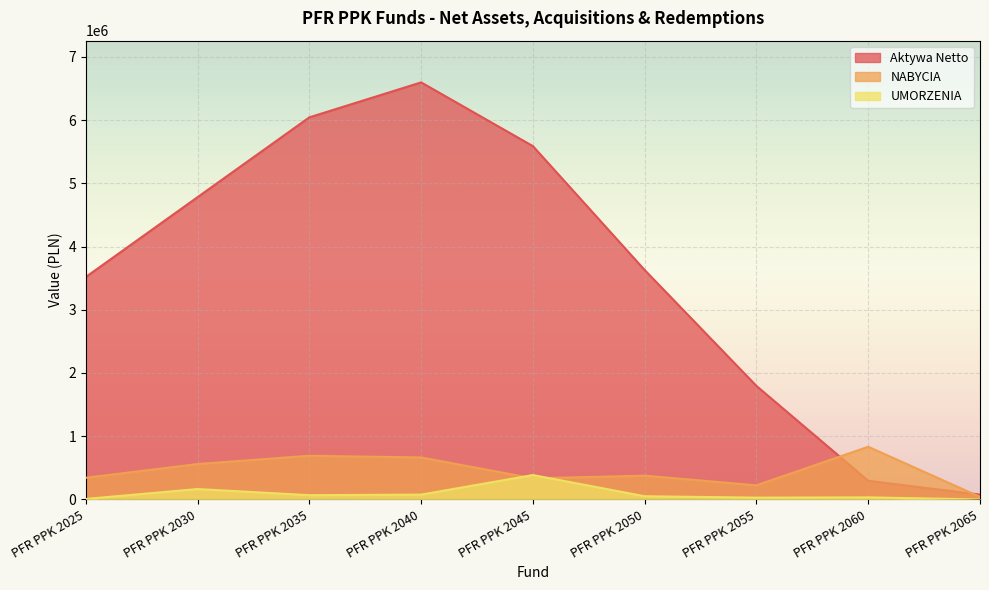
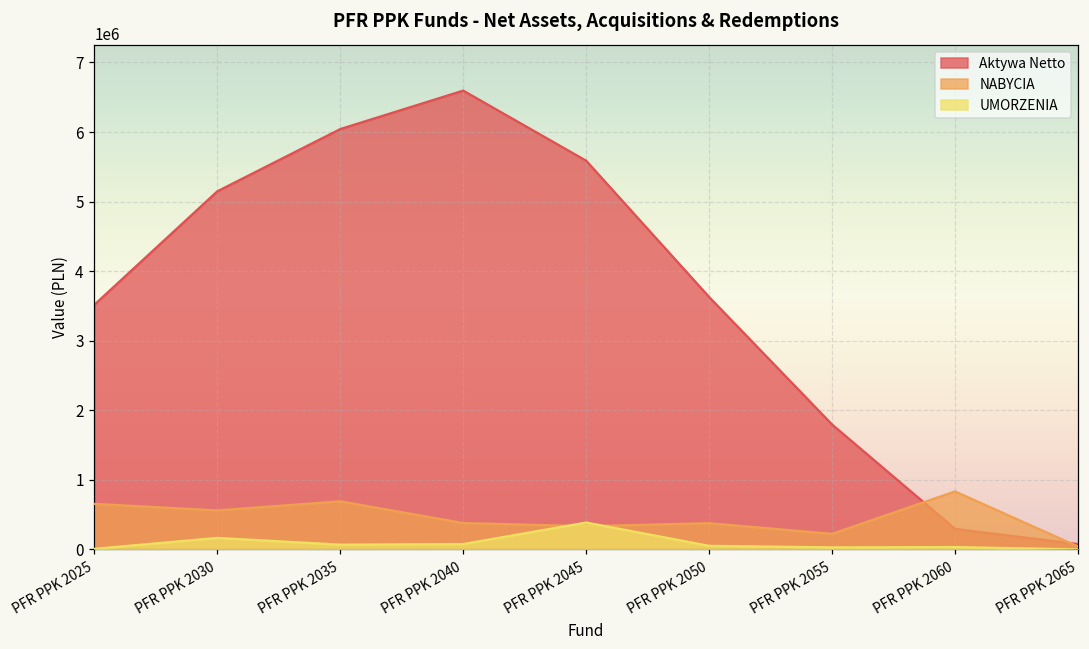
  {
    "Aktywa Netto": {
      "PFR PPK 2025": 3500000,
-     "PFR PPK 2030": 4800000,
+     "PFR PPK 2030": 5100000,
      "PFR PPK 2035": 6000000,
      "PFR PPK 2040": 6600000,
      "PFR PPK 2045": 5600000,
      "PFR PPK 2050": 3600000,
      "PFR PPK 2055": 1800000,
      "PFR PPK 2060": 300000
    },
    "NABYCIA": {
-     "PFR PPK 2025": 300000,
+     "PFR PPK 2025": 700000,
      "PFR PPK 2030": 600000,
      "PFR PPK 2035": 700000,
-     "PFR PPK 2040": 700000,
+     "PFR PPK 2040": 400000,
      "PFR PPK 2045": 300000,
      "PFR PPK 2050": 400000,
      "PFR PPK 2055": 200000,
      "PFR PPK 2060": 800000
    },
    "UMORZENIA": {
      "PFR PPK 2025": 0,
      "PFR PPK 2030": 200000,
      "PFR PPK 2035": 100000,
      "PFR PPK 2040": 100000,
      "PFR PPK 2045": 400000,
      "PFR PPK 2050": 100000,
      "PFR PPK 2055": 0,
      "PFR PPK 2060": 0,
      "PFR PPK 2065": 0
    }
  }
